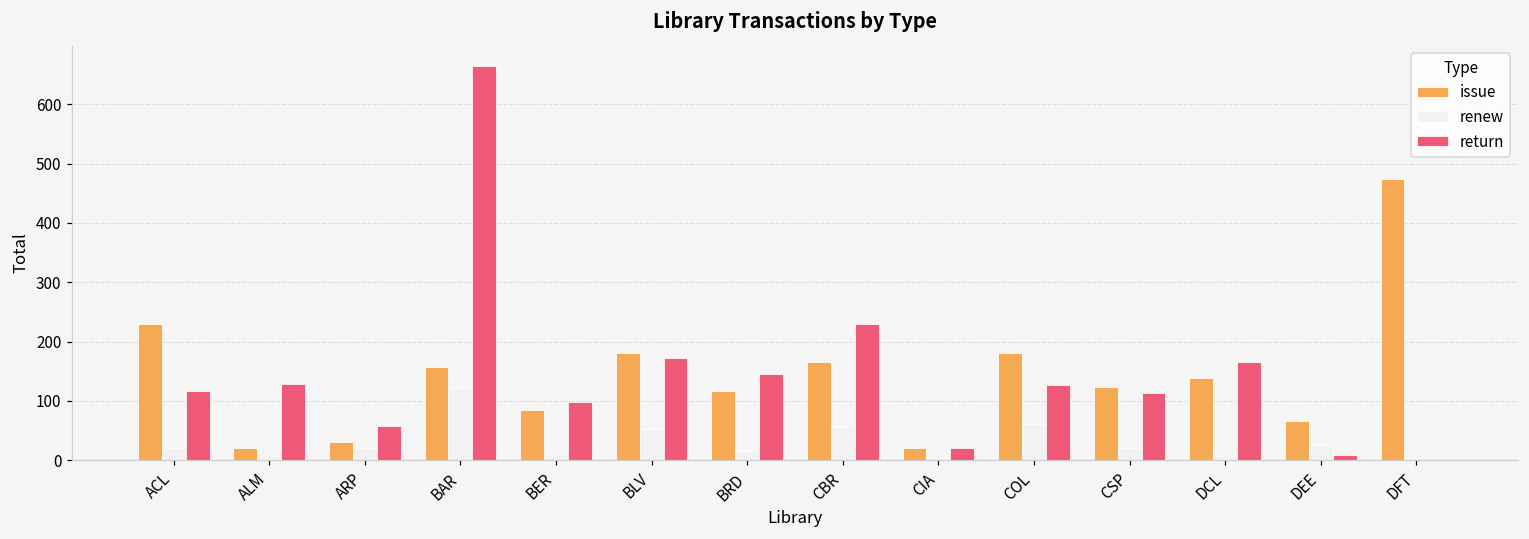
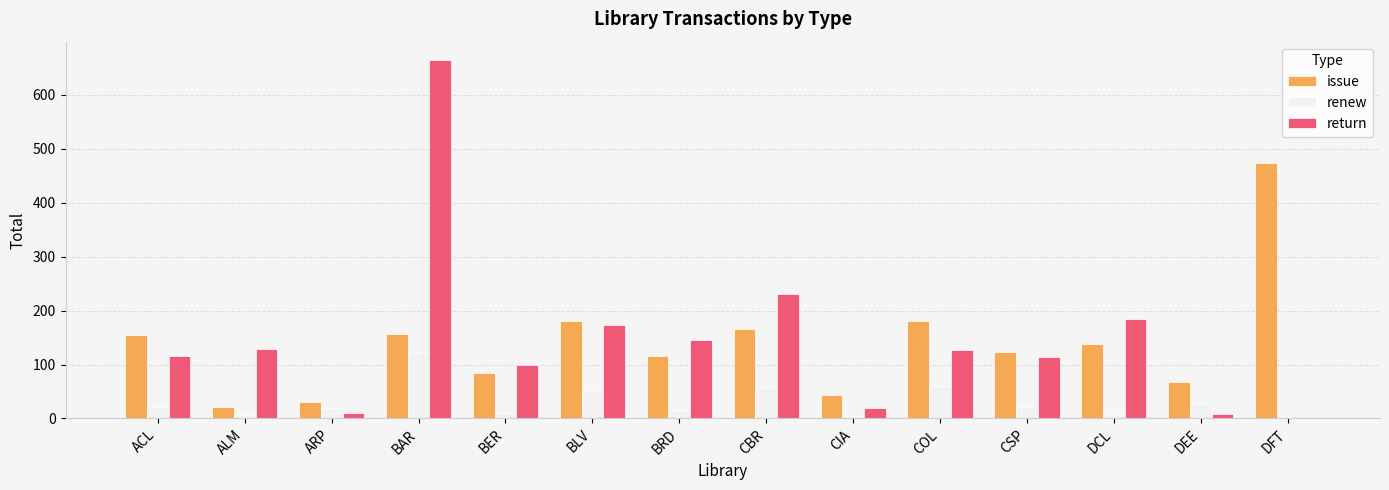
  {
    "issue": {
-     "ACL": 230,
+     "ACL": 150,
      "ALM": 20,
      "ARP": 30,
      "BAR": 160,
      "BER": 80,
      "BLV": 180,
      "BRD": 120,
      "CBR": 170,
-     "CIA": 20,
+     "CIA": 40,
      "COL": 180,
      "CSP": 120,
      "DCL": 140,
      "DEE": 70,
      "DFT": 470
    },
    "renew": {
      "ACL": 20,
      "ALM": 10,
      "ARP": 20,
      "BAR": 120,
      "BER": 10,
      "BLV": 50,
      "BRD": 20,
      "CBR": 60,
      "COL": 60,
      "CSP": 20,
      "DCL": 10,
      "DEE": 30,
      "DFT": 0
    },
    "return": {
      "ACL": 120,
      "ALM": 130,
-     "ARP": 60,
+     "ARP": 10,
      "BAR": 670,
      "BER": 100,
      "BLV": 170,
      "BRD": 150,
      "CBR": 230,
      "CIA": 20,
      "COL": 130,
      "CSP": 110,
-     "DCL": 170,
+     "DCL": 180,
      "DEE": 10,
      "DFT": 0
    }
  }
